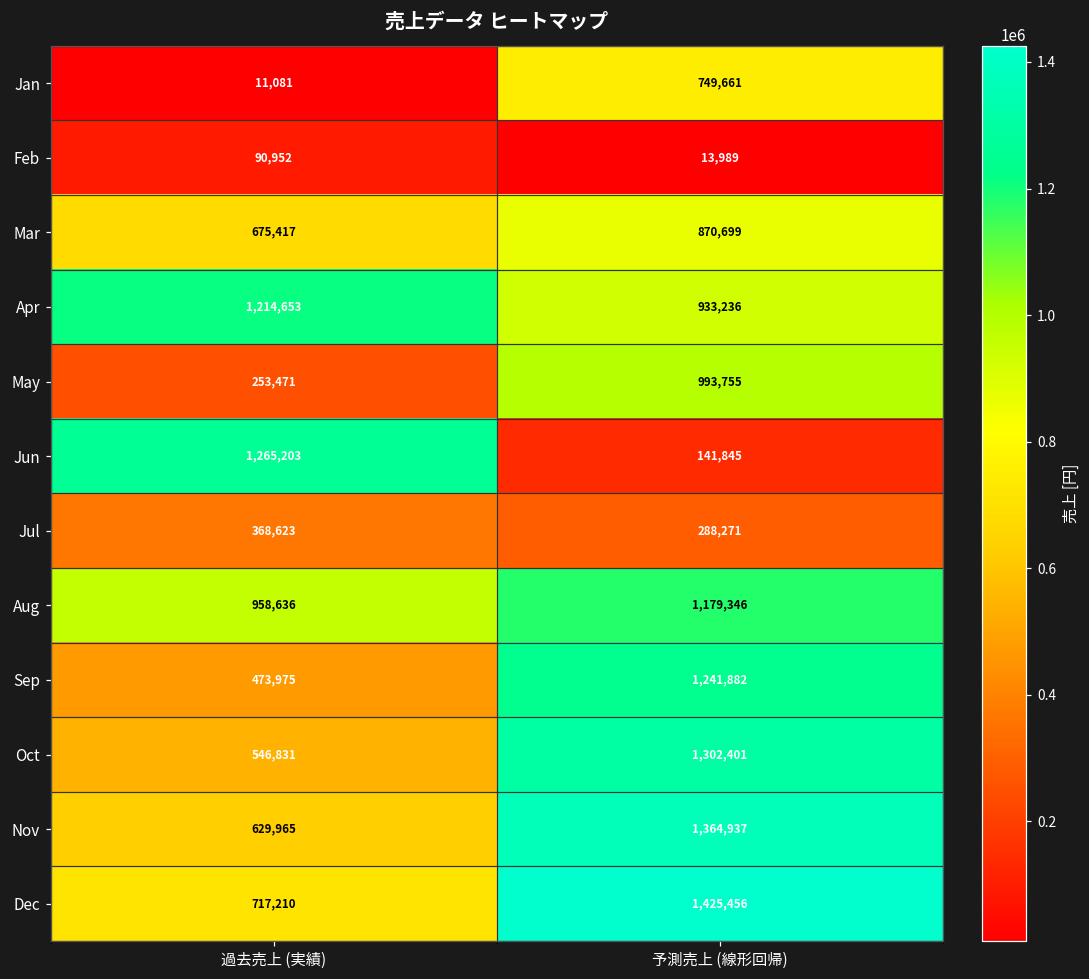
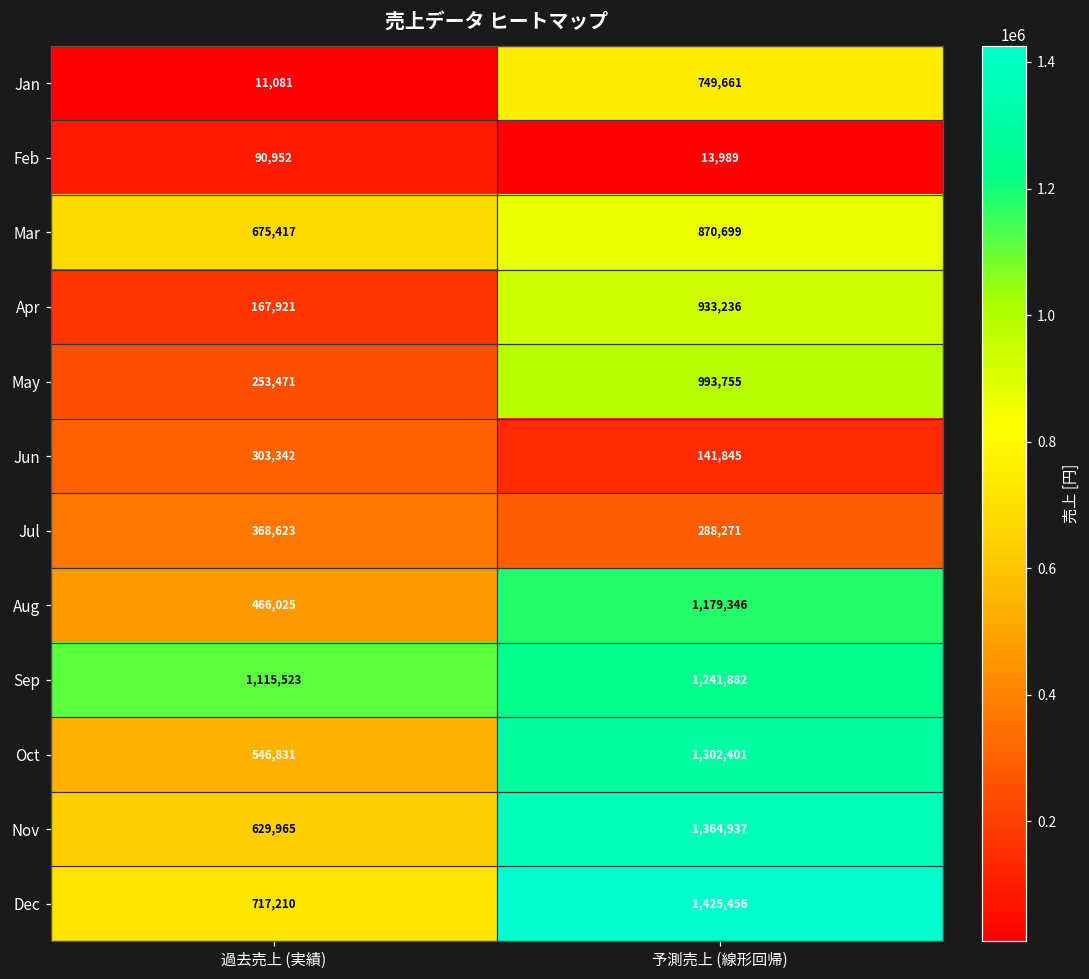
  {
    "Jan": {
      "過去売上 (実績)": "11,081",
      "予測売上 (線形回帰)": "749,661"
    },
    "Feb": {
      "過去売上 (実績)": "90,952",
      "予測売上 (線形回帰)": "13,989"
    },
    "Mar": {
      "過去売上 (実績)": "675,417",
      "予測売上 (線形回帰)": "870,699"
    },
    "Apr": {
-     "過去売上 (実績)": "1,214,653",
+     "過去売上 (実績)": "167,921",
      "予測売上 (線形回帰)": "933,236"
    },
    "May": {
      "過去売上 (実績)": "253,471",
      "予測売上 (線形回帰)": "993,755"
    },
    "Jun": {
-     "過去売上 (実績)": "1,265,203",
+     "過去売上 (実績)": "303,342",
      "予測売上 (線形回帰)": "141,845"
    },
    "Jul": {
      "過去売上 (実績)": "368,623",
      "予測売上 (線形回帰)": "288,271"
    },
    "Aug": {
-     "過去売上 (実績)": "958,636",
+     "過去売上 (実績)": "466,025",
      "予測売上 (線形回帰)": "1,179,346"
    },
    "Sep": {
-     "過去売上 (実績)": "473,975",
+     "過去売上 (実績)": "1,115,523",
      "予測売上 (線形回帰)": "1,241,882"
    },
    "Oct": {
      "過去売上 (実績)": "546,831",
      "予測売上 (線形回帰)": "1,302,401"
    },
    "Nov": {
      "過去売上 (実績)": "629,965",
      "予測売上 (線形回帰)": "1,364,937"
    },
    "Dec": {
      "過去売上 (実績)": "717,210",
      "予測売上 (線形回帰)": "1,425,456"
    }
  }
